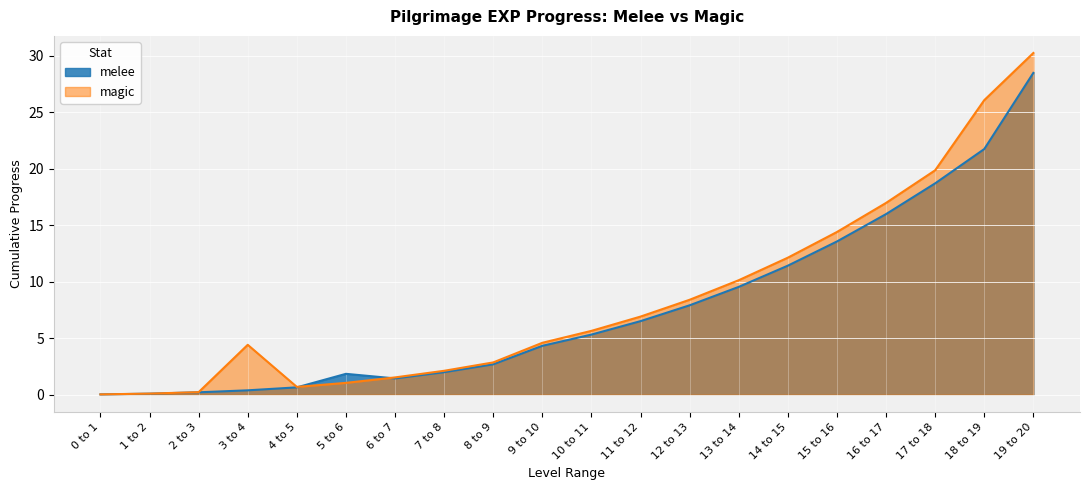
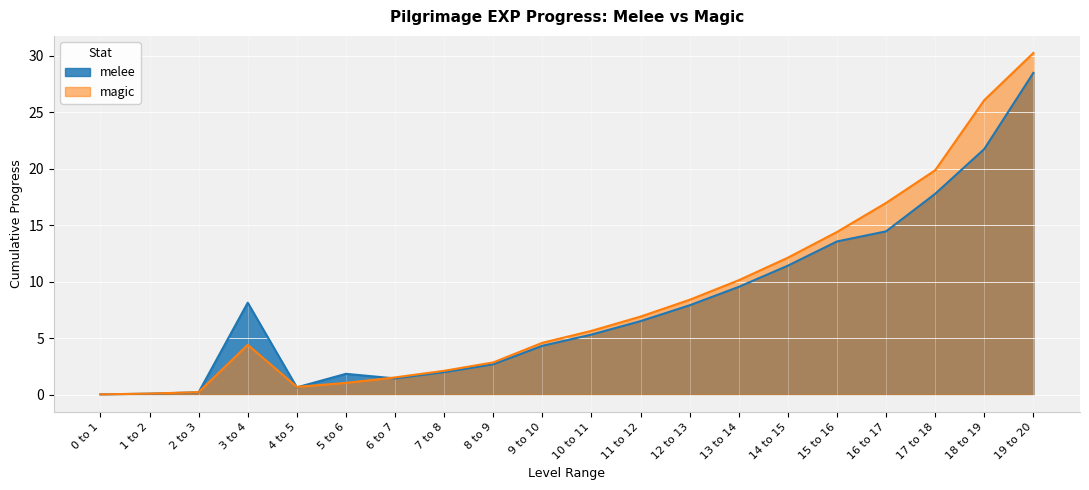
  {
    "melee": {
-     "3 to 4": 0.4,
+     "3 to 4": 8.1,
      "5 to 6": 1.9,
      "9 to 10": 4.3,
      "10 to 11": 5.3,
      "11 to 12": 6.5,
      "12 to 13": 7.9,
      "13 to 14": 9.5,
      "14 to 15": 11.4,
      "15 to 16": 13.6,
-     "16 to 17": 16.0,
-     "17 to 18": 18.7,
+     "16 to 17": 14.5,
+     "17 to 18": 17.8,
      "18 to 19": 21.7,
      "19 to 20": 28.5
    },
    "magic": {
      "3 to 4": 4.4,
      "5 to 6": 1.1,
      "9 to 10": 4.6,
      "10 to 11": 5.7,
      "11 to 12": 6.9,
      "12 to 13": 8.4,
      "13 to 14": 10.1,
      "14 to 15": 12.1,
      "15 to 16": 14.4,
      "16 to 17": 17.0,
      "17 to 18": 19.9,
      "18 to 19": 26.1,
      "19 to 20": 30.2
    }
  }
